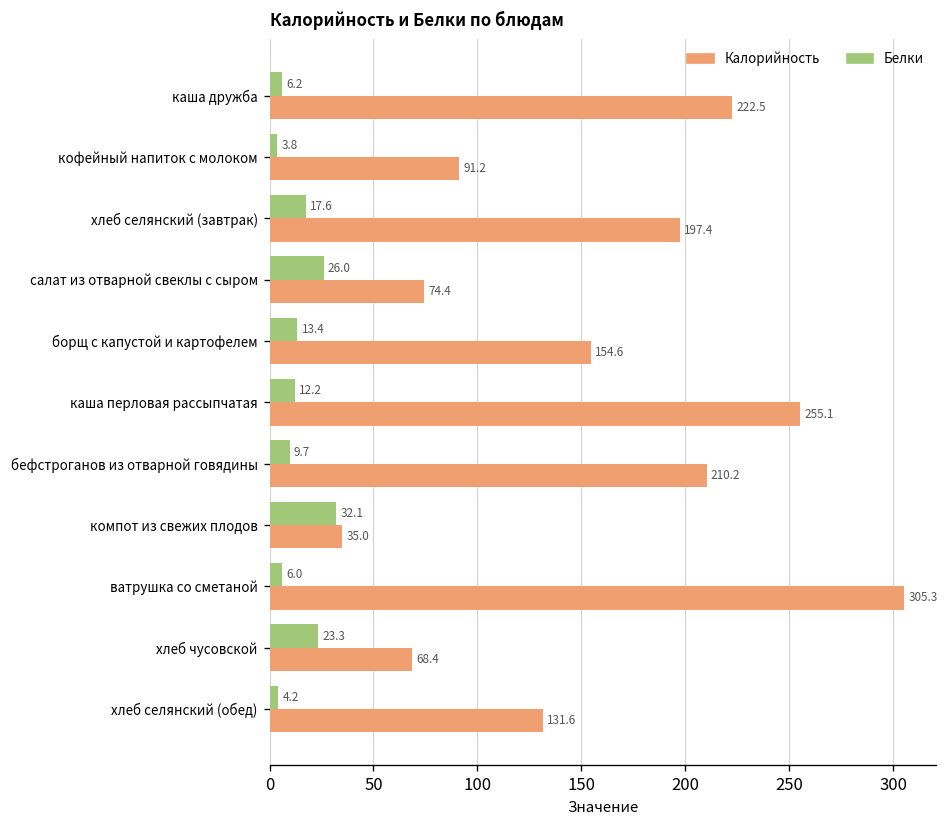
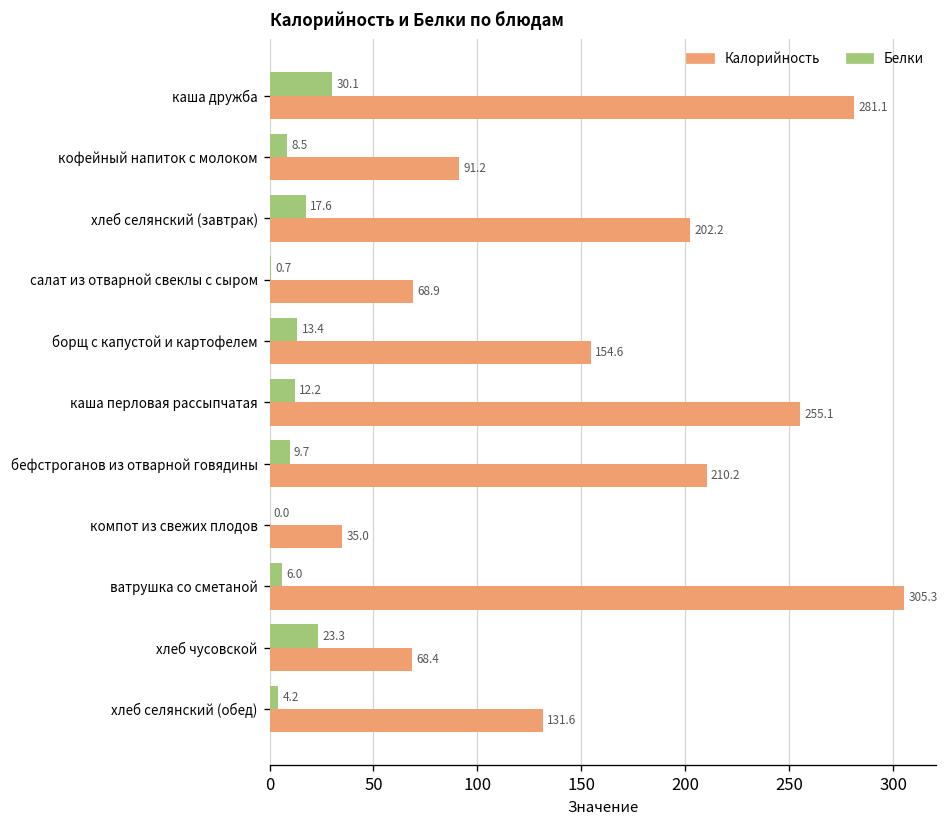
  {
    "Калорийность": {
-     "каша дружба": 222.5,
+     "каша дружба": 281.1,
      "кофейный напиток с молоком": 91.2,
-     "хлеб селянский (завтрак)": 197.4,
-     "салат из отварной свеклы с сыром": 74.4,
+     "хлеб селянский (завтрак)": 202.2,
+     "салат из отварной свеклы с сыром": 68.9,
      "борщ с капустой и картофелем": 154.6,
      "каша перловая рассыпчатая": 255.1,
      "бефстроганов из отварной говядины": 210.2,
      "компот из свежих плодов": 35.0,
      "ватрушка со сметаной": 305.3,
      "хлеб чусовской": 68.4,
      "хлеб селянский (обед)": 131.6
    },
    "Белки": {
-     "каша дружба": 6.2,
-     "кофейный напиток с молоком": 3.8,
+     "каша дружба": 30.1,
+     "кофейный напиток с молоком": 8.5,
      "хлеб селянский (завтрак)": 17.6,
-     "салат из отварной свеклы с сыром": 26.0,
+     "салат из отварной свеклы с сыром": 0.7,
      "борщ с капустой и картофелем": 13.4,
      "каша перловая рассыпчатая": 12.2,
      "бефстроганов из отварной говядины": 9.7,
-     "компот из свежих плодов": 32.1,
+     "компот из свежих плодов": 0.0,
      "ватрушка со сметаной": 6.0,
      "хлеб чусовской": 23.3,
      "хлеб селянский (обед)": 4.2
    }
  }
